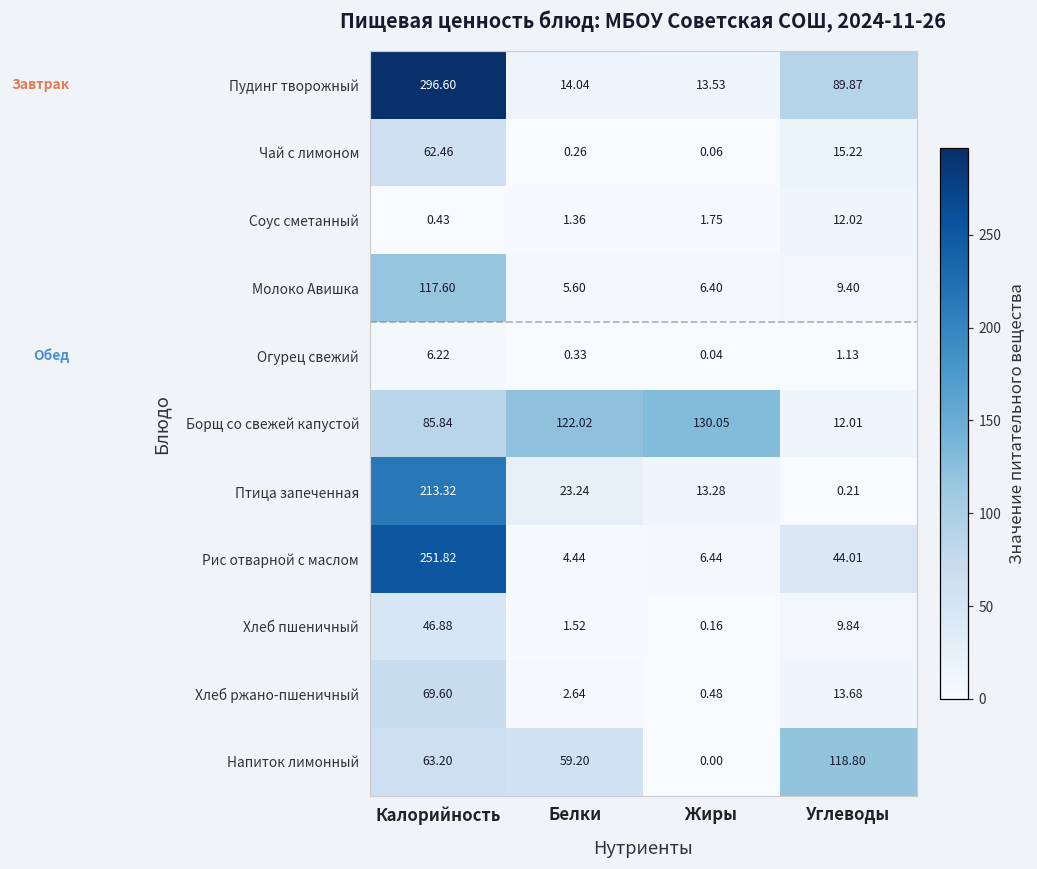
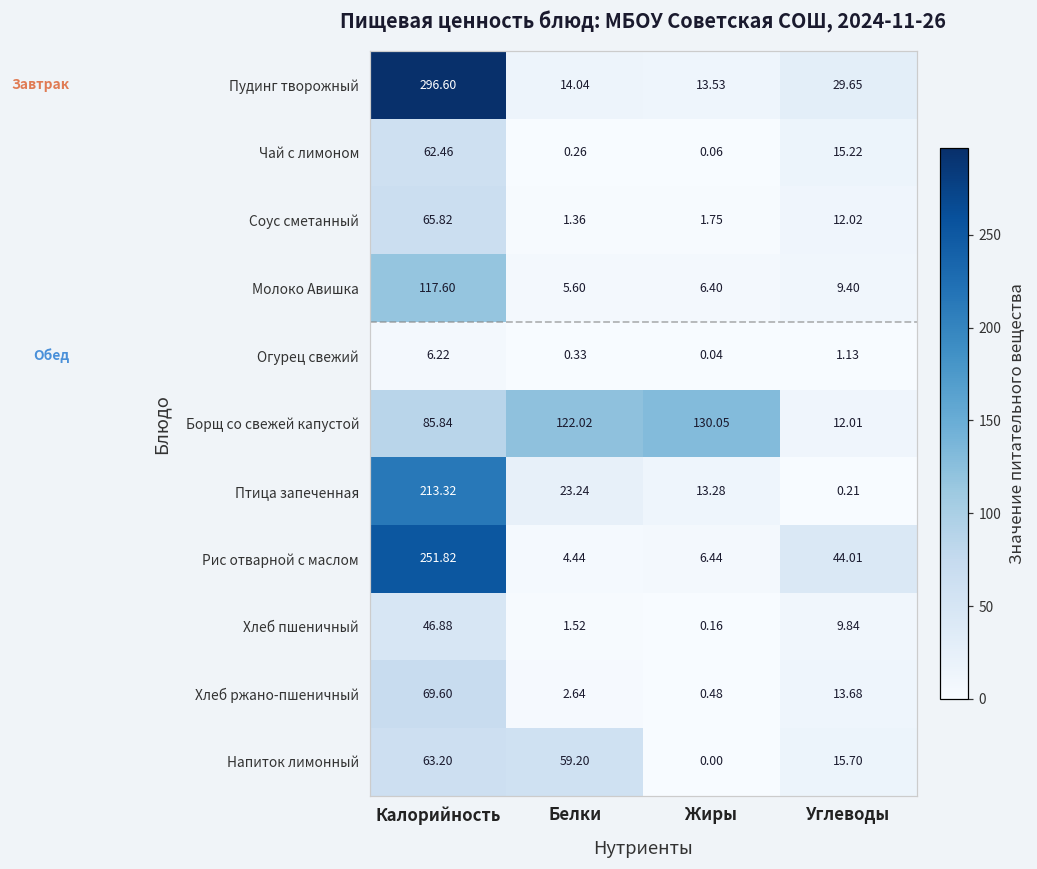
  {
    "Пудинг творожный": {
      "Калорийность": 296.60,
      "Белки": 14.04,
      "Жиры": 13.53,
-     "Углеводы": 89.87
+     "Углеводы": 29.65
    },
    "Чай с лимоном": {
      "Калорийность": 62.46,
      "Белки": 0.26,
      "Жиры": 0.06,
      "Углеводы": 15.22
    },
    "Соус сметанный": {
-     "Калорийность": 0.43,
+     "Калорийность": 65.82,
      "Белки": 1.36,
      "Жиры": 1.75,
      "Углеводы": 12.02
    },
    "Молоко Авишка": {
      "Калорийность": 117.60,
      "Белки": 5.60,
      "Жиры": 6.40,
      "Углеводы": 9.40
    },
    "Огурец свежий": {
      "Калорийность": 6.22,
      "Белки": 0.33,
      "Жиры": 0.04,
      "Углеводы": 1.13
    },
    "Борщ со свежей капустой": {
      "Калорийность": 85.84,
      "Белки": 122.02,
      "Жиры": 130.05,
      "Углеводы": 12.01
    },
    "Птица запеченная": {
      "Калорийность": 213.32,
      "Белки": 23.24,
      "Жиры": 13.28,
      "Углеводы": 0.21
    },
    "Рис отварной с маслом": {
      "Калорийность": 251.82,
      "Белки": 4.44,
      "Жиры": 6.44,
      "Углеводы": 44.01
    },
    "Хлеб пшеничный": {
      "Калорийность": 46.88,
      "Белки": 1.52,
      "Жиры": 0.16,
      "Углеводы": 9.84
    },
    "Хлеб ржано-пшеничный": {
      "Калорийность": 69.60,
      "Белки": 2.64,
      "Жиры": 0.48,
      "Углеводы": 13.68
    },
    "Напиток лимонный": {
      "Калорийность": 63.20,
      "Белки": 59.20,
      "Жиры": 0.00,
-     "Углеводы": 118.80
+     "Углеводы": 15.70
    }
  }
